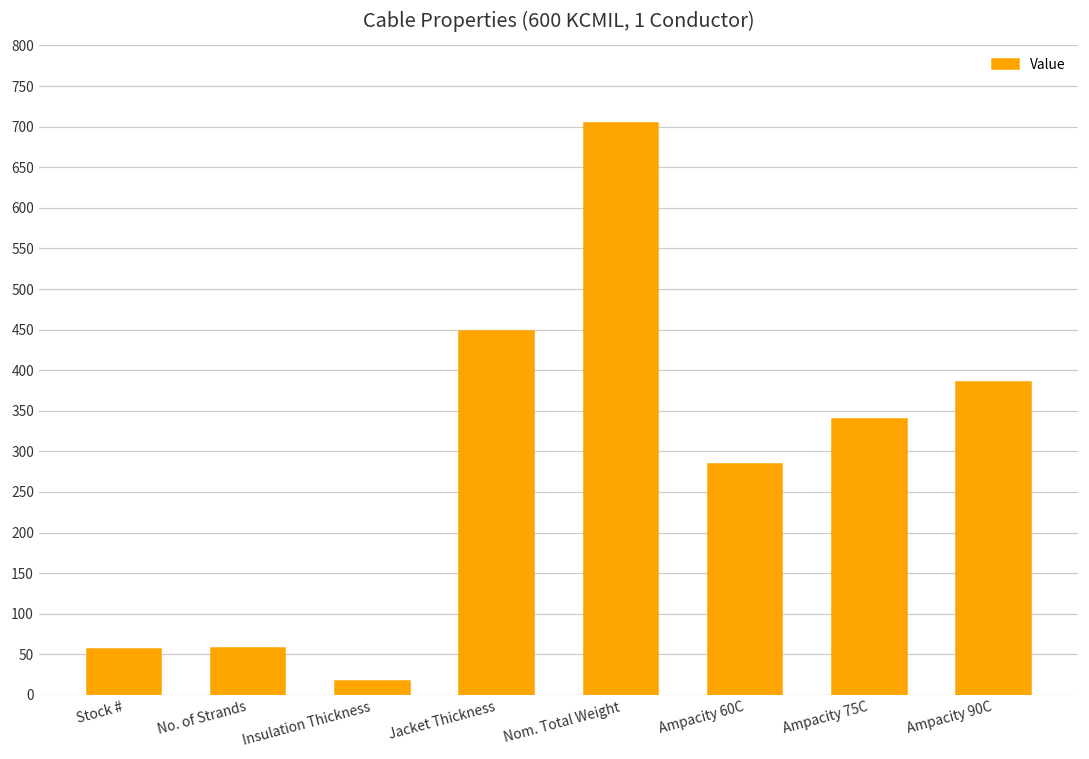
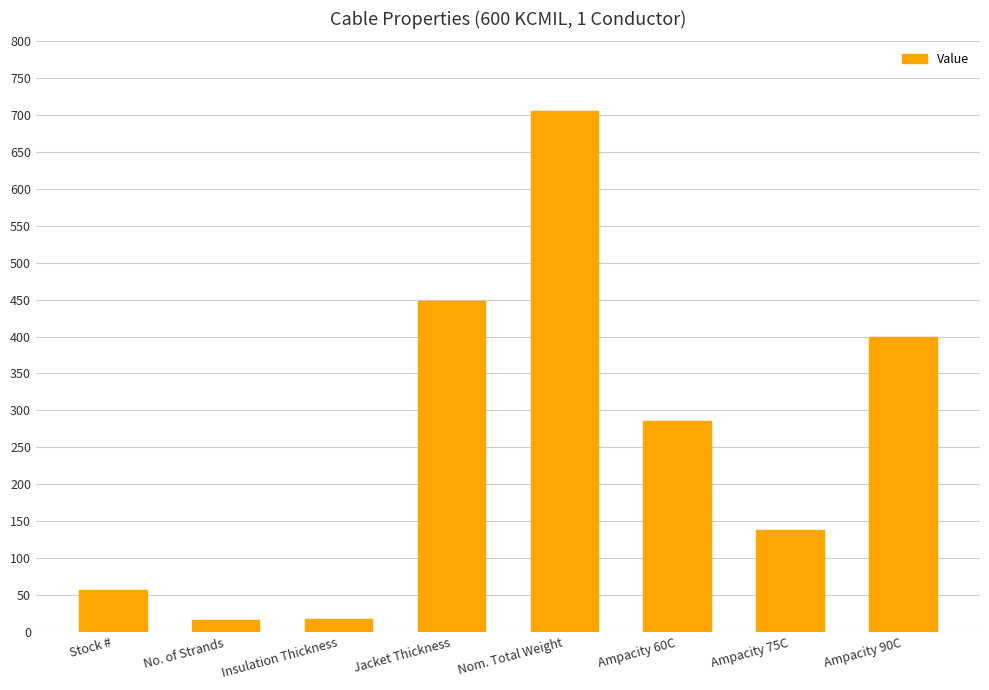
  {
    "Stock #": 60,
-   "No. of Strands": 60,
+   "No. of Strands": 20,
    "Insulation Thickness": 20,
    "Jacket Thickness": 450,
    "Nom. Total Weight": 710,
    "Ampacity 60C": 290,
-   "Ampacity 75C": 340,
-   "Ampacity 90C": 390
+   "Ampacity 75C": 140,
+   "Ampacity 90C": 400
  }
